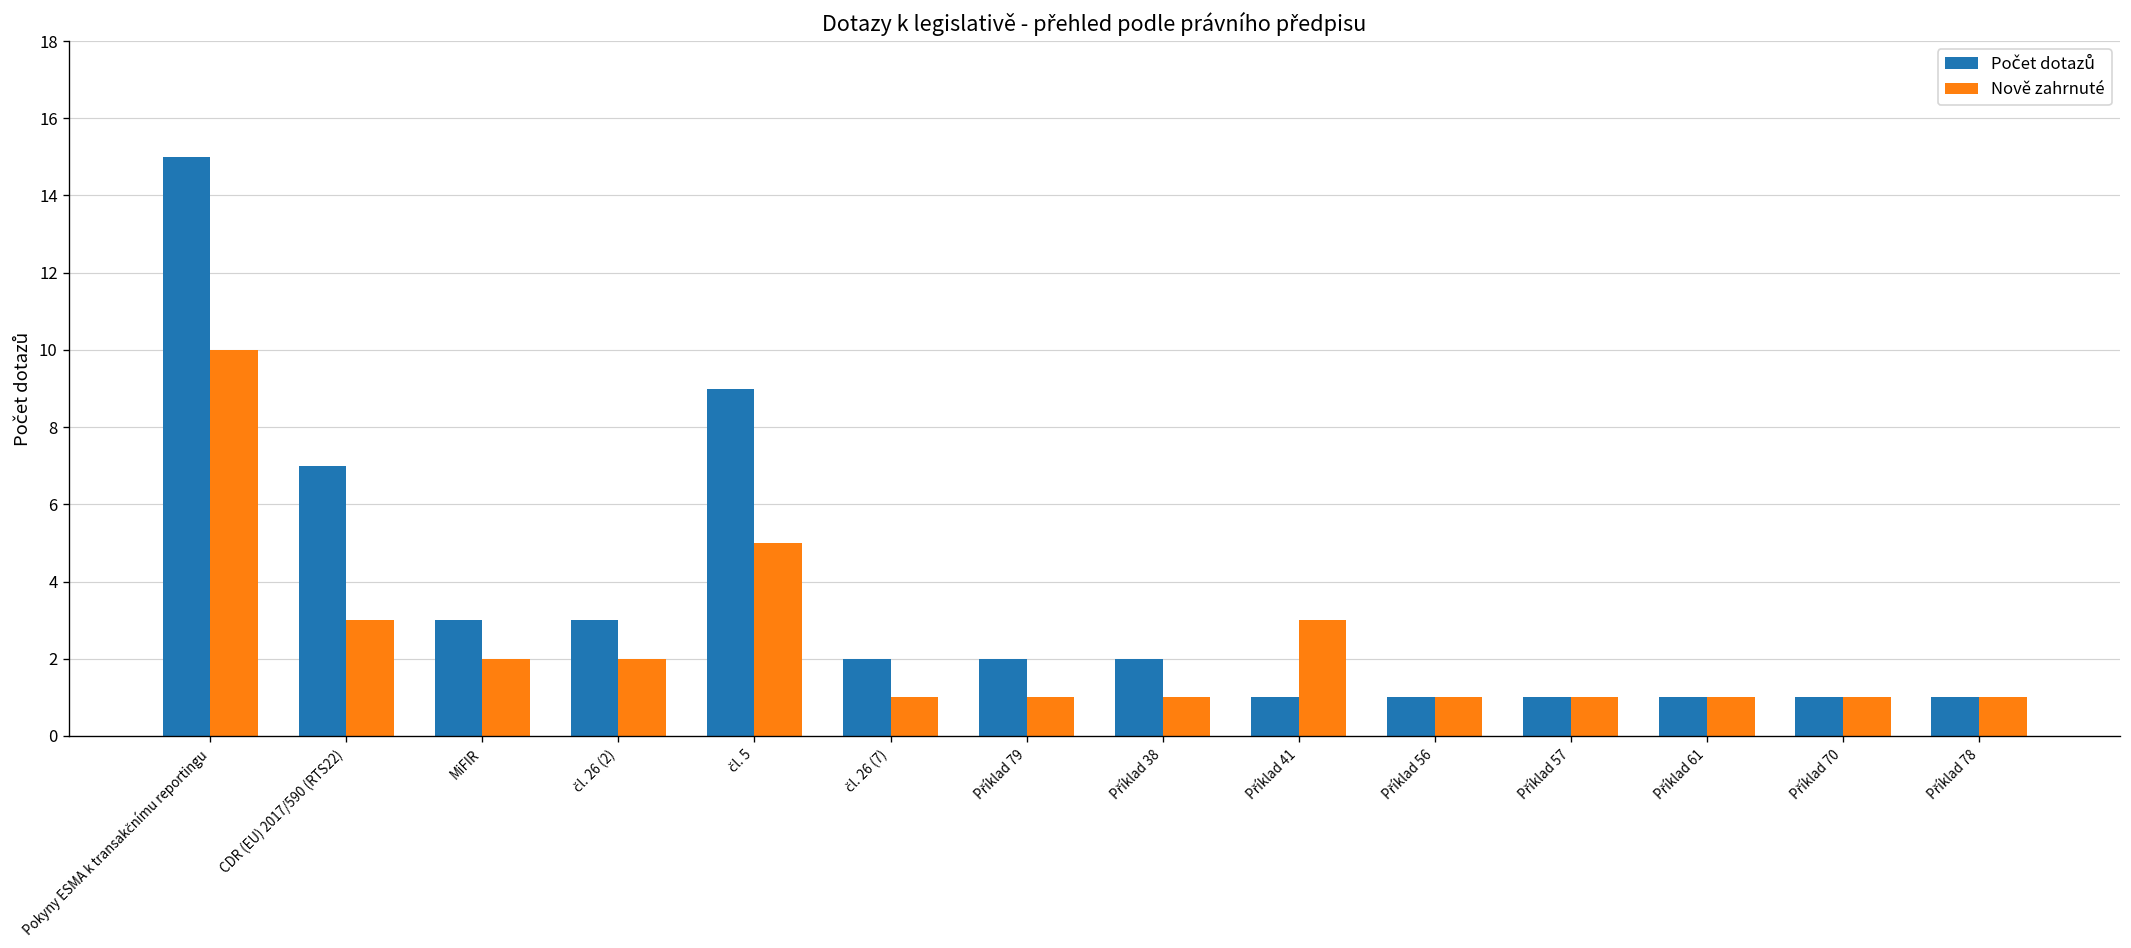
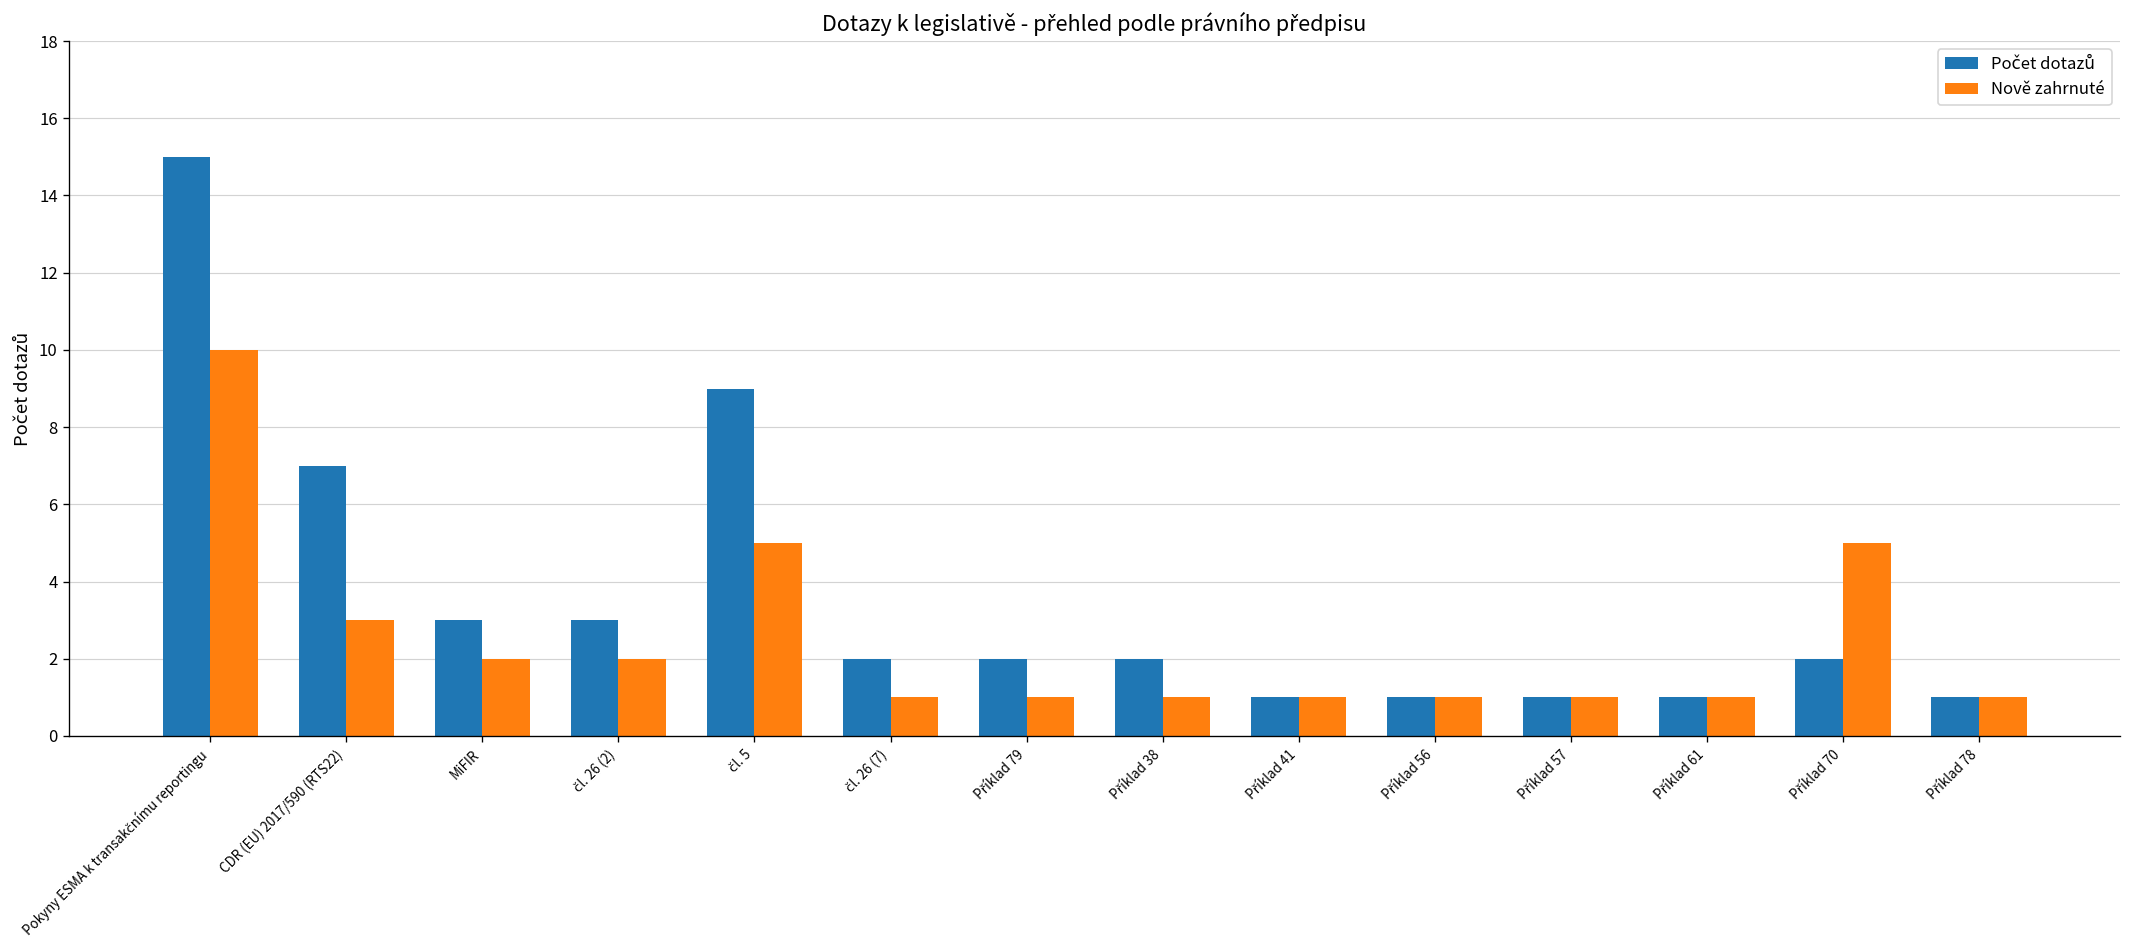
  {
    "Počet dotazů": {
      "Pokyny ESMA k transakčnímu reportingu": 15,
      "CDR (EU) 2017/590 (RTS22)": 7,
      "MiFIR": 3,
      "čl. 26 (2)": 3,
      "čl. 5": 9,
      "čl. 26 (7)": 2,
      "Příklad 79": 2,
      "Příklad 38": 2,
      "Příklad 41": 1,
      "Příklad 56": 1,
      "Příklad 57": 1,
      "Příklad 61": 1,
-     "Příklad 70": 1,
+     "Příklad 70": 2,
      "Příklad 78": 1
    },
    "Nově zahrnuté": {
      "Pokyny ESMA k transakčnímu reportingu": 10,
      "CDR (EU) 2017/590 (RTS22)": 3,
      "MiFIR": 2,
      "čl. 26 (2)": 2,
      "čl. 5": 5,
      "čl. 26 (7)": 1,
      "Příklad 79": 1,
      "Příklad 38": 1,
-     "Příklad 41": 3,
+     "Příklad 41": 1,
      "Příklad 56": 1,
      "Příklad 57": 1,
      "Příklad 61": 1,
-     "Příklad 70": 1,
+     "Příklad 70": 5,
      "Příklad 78": 1
    }
  }
